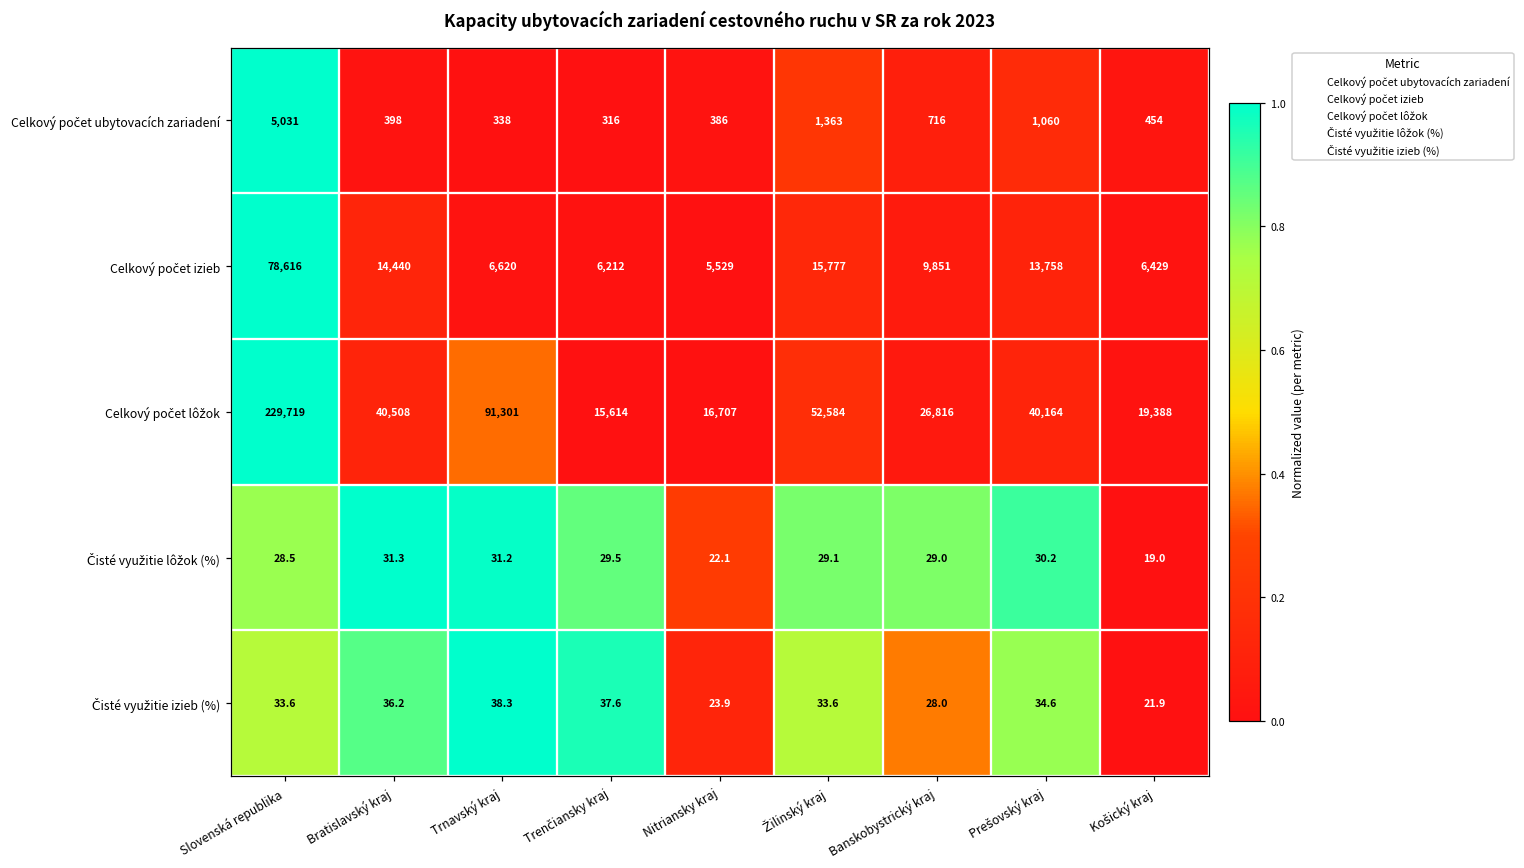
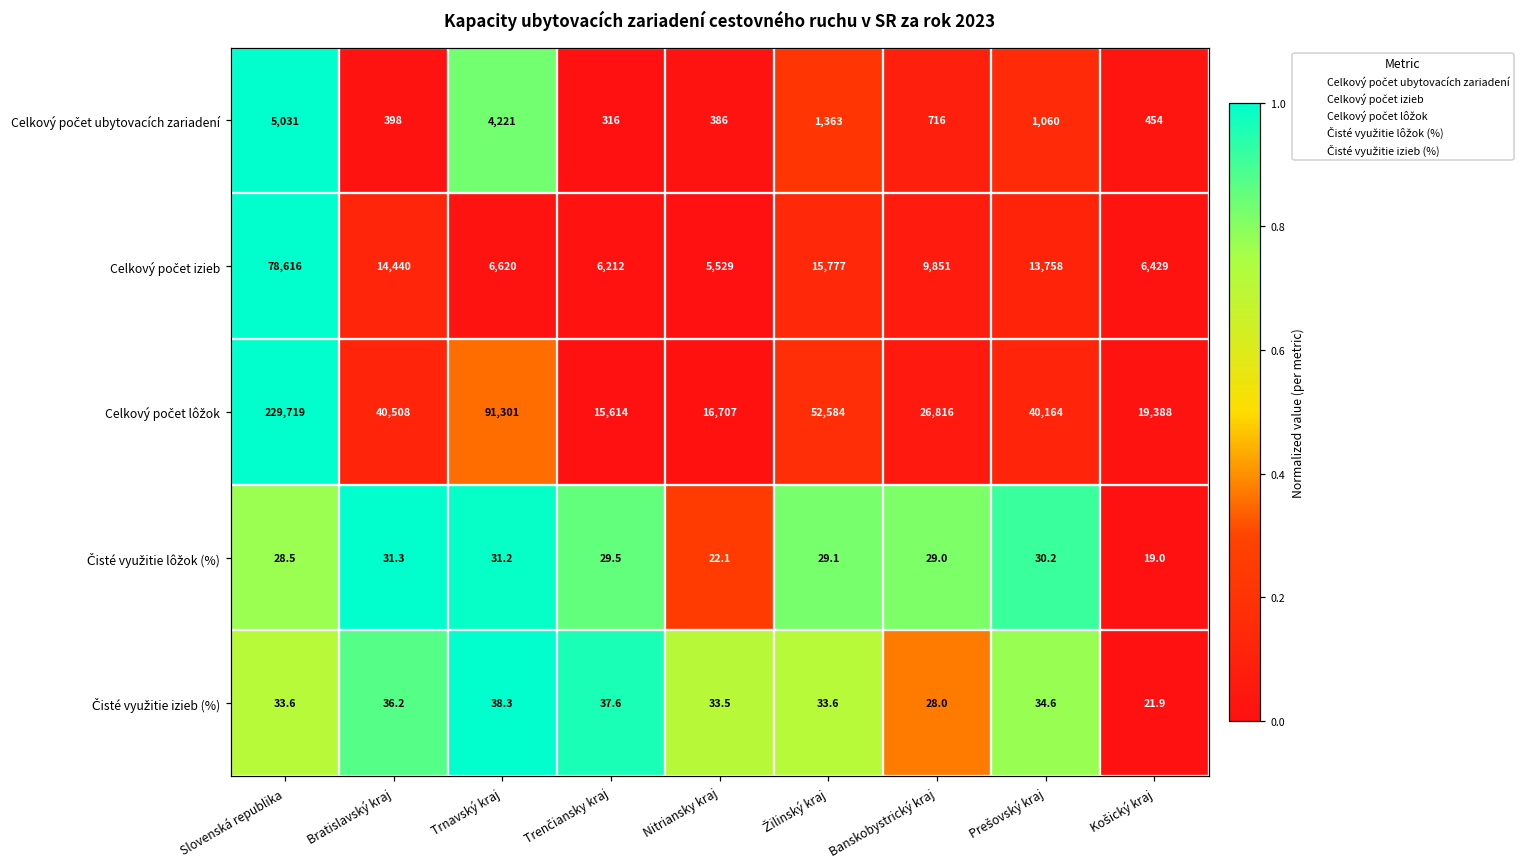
  {
    "Celkový počet ubytovacích zariadení": {
      "Slovenská republika": "5,031",
      "Bratislavský kraj": "398",
-     "Trnavský kraj": "338",
+     "Trnavský kraj": "4,221",
      "Trenčiansky kraj": "316",
      "Nitriansky kraj": "386",
      "Žilinský kraj": "1,363",
      "Banskobystrický kraj": "716",
      "Prešovský kraj": "1,060",
      "Košický kraj": "454"
    },
    "Celkový počet izieb": {
      "Slovenská republika": "78,616",
      "Bratislavský kraj": "14,440",
      "Trnavský kraj": "6,620",
      "Trenčiansky kraj": "6,212",
      "Nitriansky kraj": "5,529",
      "Žilinský kraj": "15,777",
      "Banskobystrický kraj": "9,851",
      "Prešovský kraj": "13,758",
      "Košický kraj": "6,429"
    },
    "Celkový počet lôžok": {
      "Slovenská republika": "229,719",
      "Bratislavský kraj": "40,508",
      "Trnavský kraj": "91,301",
      "Trenčiansky kraj": "15,614",
      "Nitriansky kraj": "16,707",
      "Žilinský kraj": "52,584",
      "Banskobystrický kraj": "26,816",
      "Prešovský kraj": "40,164",
      "Košický kraj": "19,388"
    },
    "Čisté využitie lôžok (%)": {
      "Slovenská republika": "28.5",
      "Bratislavský kraj": "31.3",
      "Trnavský kraj": "31.2",
      "Trenčiansky kraj": "29.5",
      "Nitriansky kraj": "22.1",
      "Žilinský kraj": "29.1",
      "Banskobystrický kraj": "29.0",
      "Prešovský kraj": "30.2",
      "Košický kraj": "19.0"
    },
    "Čisté využitie izieb (%)": {
      "Slovenská republika": "33.6",
      "Bratislavský kraj": "36.2",
      "Trnavský kraj": "38.3",
      "Trenčiansky kraj": "37.6",
-     "Nitriansky kraj": "23.9",
+     "Nitriansky kraj": "33.5",
      "Žilinský kraj": "33.6",
      "Banskobystrický kraj": "28.0",
      "Prešovský kraj": "34.6",
      "Košický kraj": "21.9"
    }
  }
